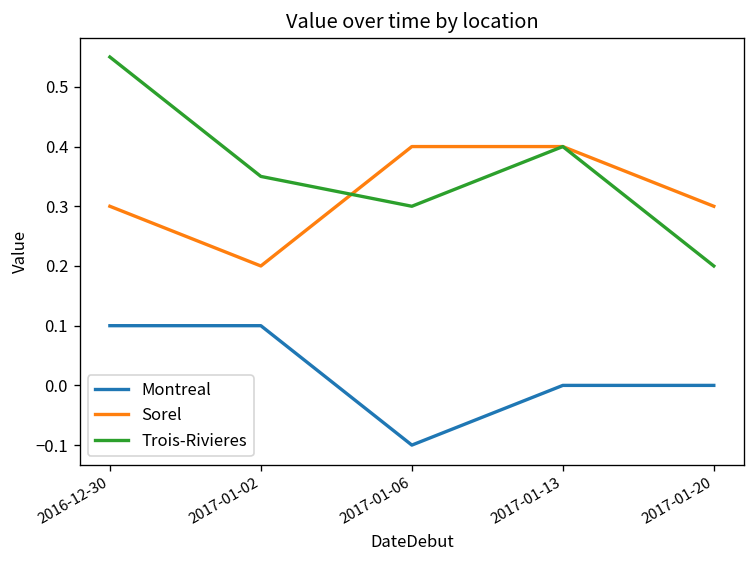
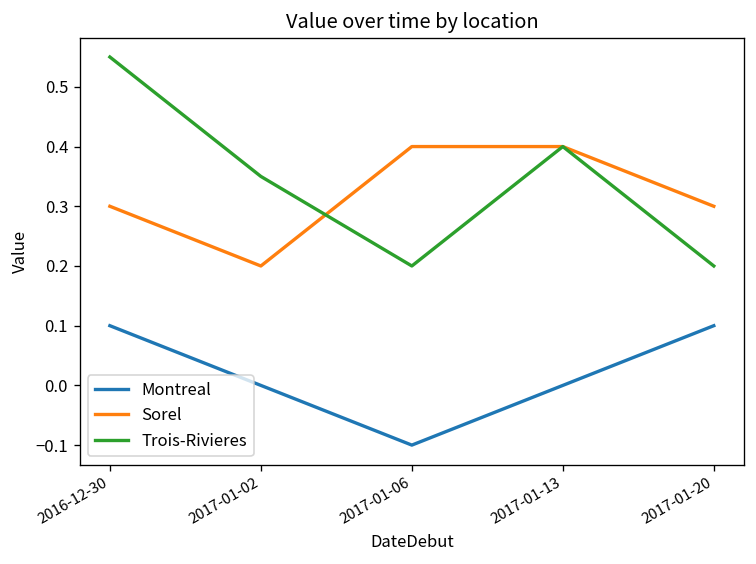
  {
    "Montreal": {
      "2016-12-30": 0.1,
-     "2017-01-02": 0.1,
+     "2017-01-02": 0.0,
      "2017-01-06": -0.1,
      "2017-01-13": 0.0,
-     "2017-01-20": 0.0
+     "2017-01-20": 0.1
    },
    "Sorel": {
      "2016-12-30": 0.3,
      "2017-01-02": 0.2,
      "2017-01-06": 0.4,
      "2017-01-20": 0.3
    },
    "Trois-Rivieres": {
      "2016-12-30": 0.55,
      "2017-01-02": 0.35,
-     "2017-01-06": 0.3,
+     "2017-01-06": 0.2,
      "2017-01-20": 0.2
    }
  }
